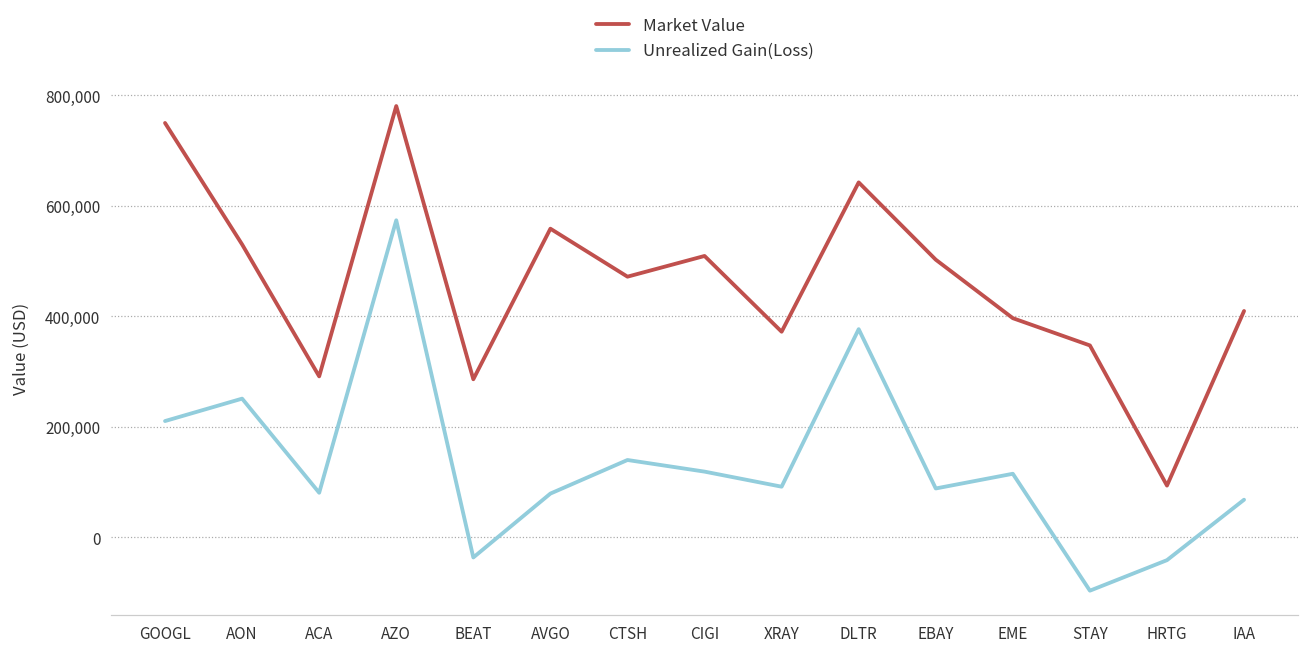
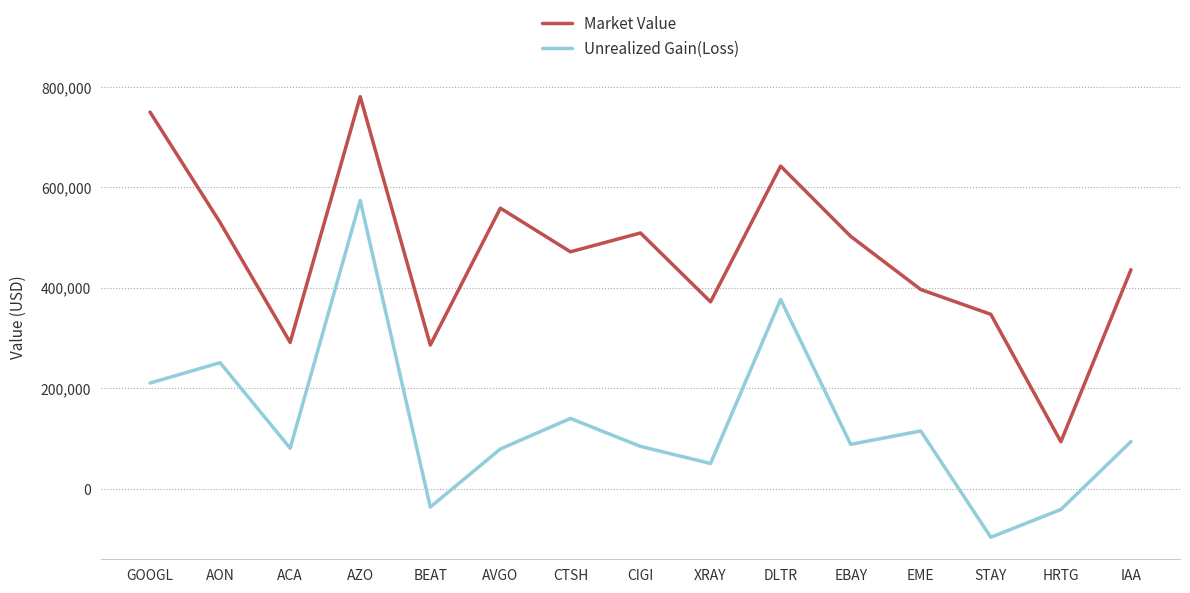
  {
    "Market Value": {
      "GOOGL": "750,000",
      "AON": "530,000",
      "ACA": "290,000",
      "AZO": "780,000",
      "BEAT": "290,000",
      "AVGO": "560,000",
      "CTSH": "470,000",
      "CIGI": "510,000",
      "XRAY": "370,000",
      "DLTR": "640,000",
      "EBAY": "500,000",
      "EME": "400,000",
      "STAY": "350,000",
      "HRTG": "90,000",
-     "IAA": "410,000"
+     "IAA": "440,000"
    },
    "Unrealized Gain(Loss)": {
      "GOOGL": "210,000",
      "AON": "250,000",
      "ACA": "80,000",
      "AZO": "570,000",
      "BEAT": "-40,000",
      "AVGO": "80,000",
      "CTSH": "140,000",
-     "CIGI": "120,000",
-     "XRAY": "90,000",
+     "CIGI": "80,000",
+     "XRAY": "50,000",
      "DLTR": "380,000",
      "EBAY": "90,000",
      "EME": "120,000",
      "STAY": "-100,000",
      "HRTG": "-40,000",
-     "IAA": "70,000"
+     "IAA": "90,000"
    }
  }
